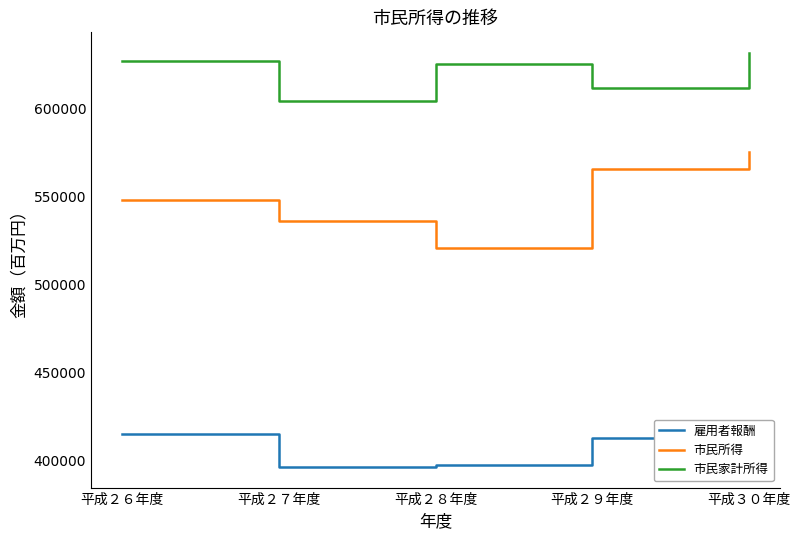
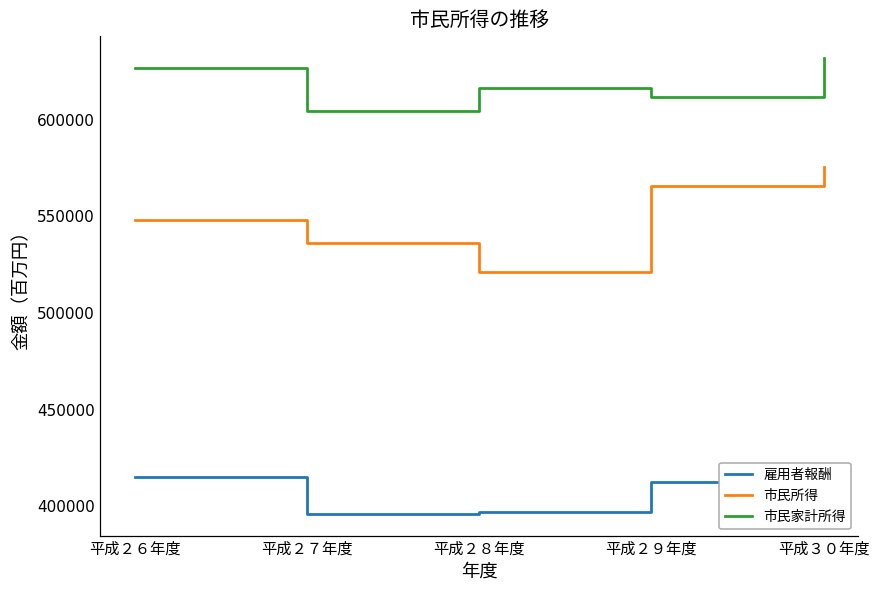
  {
    "雇用者報酬": {
      "平成２６年度": 415000,
      "平成２７年度": 396000,
      "平成２８年度": 397000,
      "平成２９年度": 413000
    },
    "市民所得": {
      "平成２６年度": 548000,
      "平成２７年度": 536000,
      "平成２８年度": 521000,
      "平成２９年度": 566000,
      "平成３０年度": 575000
    },
    "市民家計所得": {
      "平成２６年度": 627000,
      "平成２７年度": 604000,
-     "平成２８年度": 626000,
+     "平成２８年度": 616000,
      "平成２９年度": 612000,
      "平成３０年度": 632000
    }
  }
